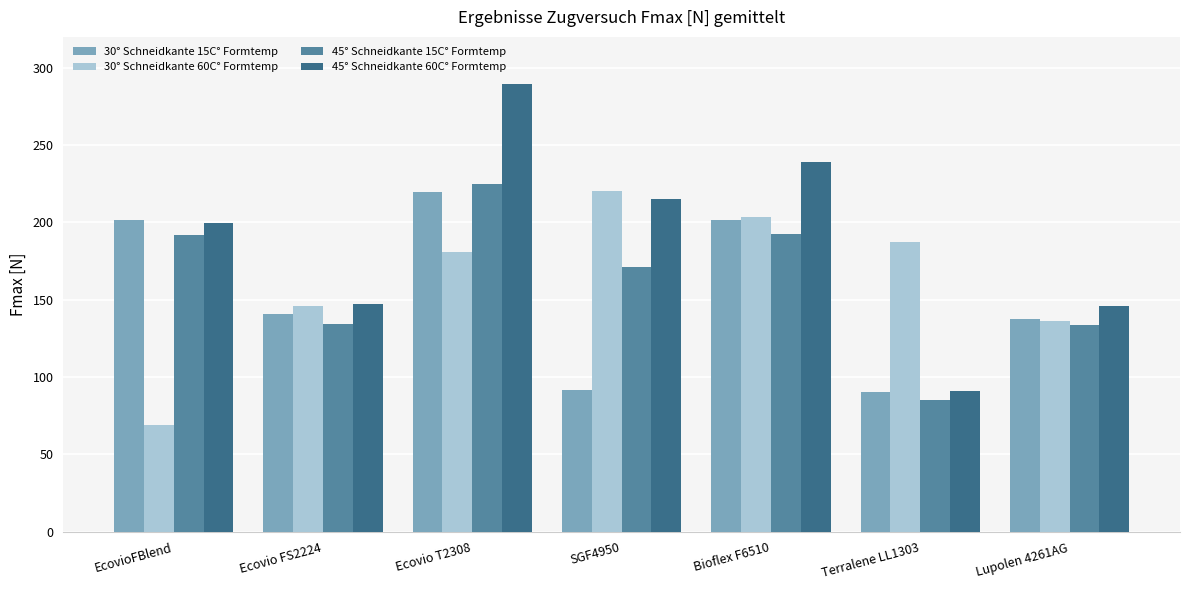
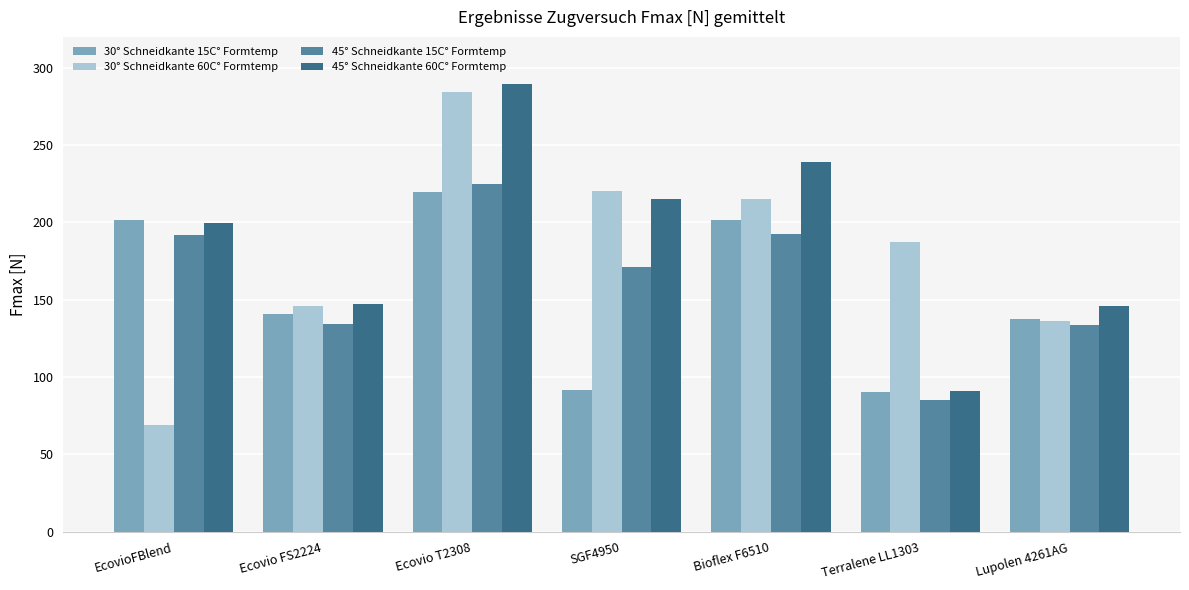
  {
    "30° Schneidkante 60C° Formtemp": {
      "EcovioFBlend": 69,
      "Ecovio FS2224": 146,
-     "Ecovio T2308": 181,
+     "Ecovio T2308": 285,
      "SGF4950": 220,
-     "Bioflex F6510": 203,
+     "Bioflex F6510": 215,
      "Terralene LL1303": 187,
      "Lupolen 4261AG": 136
    }
  }
